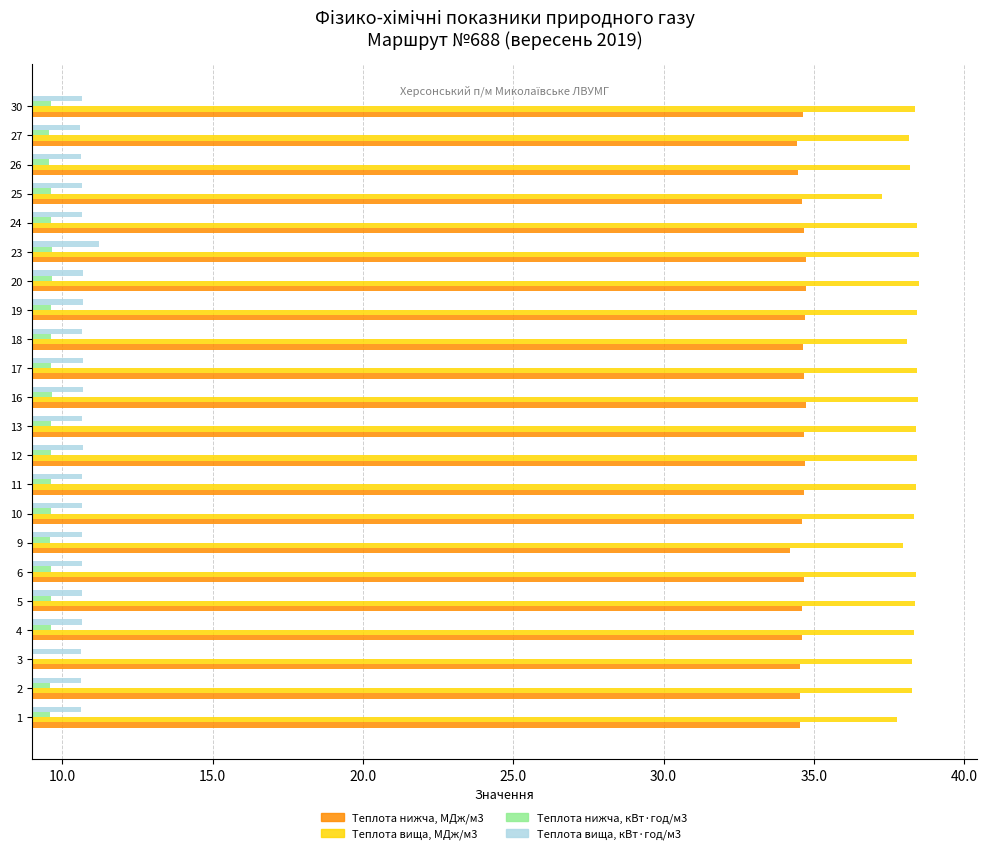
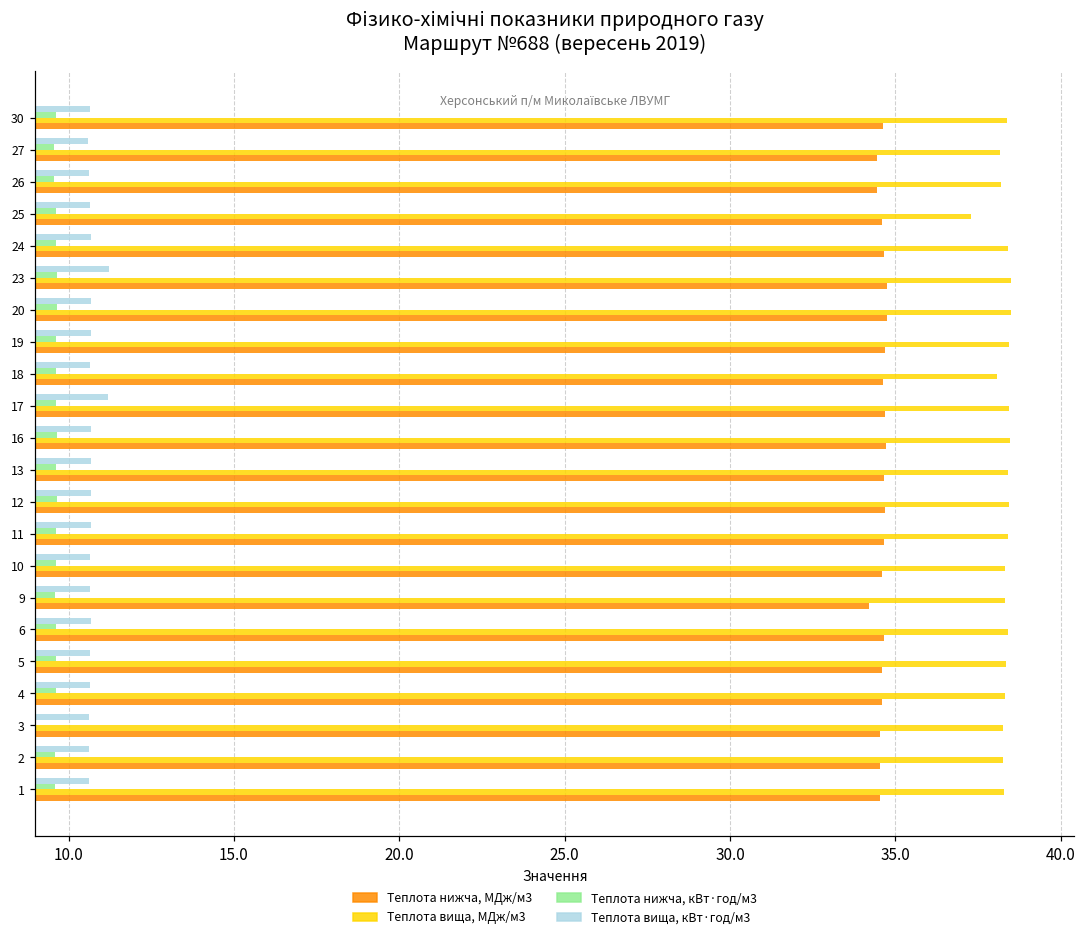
  {
    "Теплота нижча, МДж/м3": {
      "30": 34.6,
      "27": 34.4,
      "26": 34.5,
      "25": 34.6,
      "24": 34.7,
      "23": 34.7,
      "20": 34.7,
      "19": 34.7,
      "18": 34.6,
      "17": 34.7,
      "16": 34.7,
      "13": 34.7,
      "12": 34.7,
      "11": 34.7,
      "10": 34.6,
      "9": 34.2,
      "6": 34.7,
      "5": 34.6,
      "4": 34.6,
      "3": 34.5,
      "2": 34.5,
      "1": 34.6
    },
    "Теплота вища, МДж/м3": {
      "30": 38.4,
      "27": 38.2,
      "26": 38.2,
      "25": 37.3,
      "24": 38.4,
      "23": 38.5,
      "20": 38.5,
      "19": 38.4,
      "18": 38.1,
      "17": 38.4,
      "16": 38.5,
      "13": 38.4,
      "12": 38.4,
      "11": 38.4,
      "10": 38.3,
-     "9": 38.0,
+     "9": 38.3,
      "6": 38.4,
      "5": 38.3,
      "4": 38.3,
      "3": 38.3,
      "2": 38.3,
-     "1": 37.8
+     "1": 38.3
    },
    "Теплота нижча, кВт·год/м3": {
      "30": 9.6,
      "27": 9.6,
      "26": 9.6,
      "25": 9.6,
      "24": 9.6,
      "23": 9.6,
      "20": 9.7,
      "19": 9.6,
      "18": 9.6,
      "17": 9.6,
      "16": 9.6,
      "13": 9.6,
      "12": 9.6,
      "11": 9.6,
      "10": 9.6,
      "9": 9.6,
      "6": 9.6,
      "5": 9.6,
      "4": 9.6,
      "2": 9.6,
      "1": 9.6
    },
    "Теплота вища, кВт·год/м3": {
      "30": 10.7,
      "27": 10.6,
      "26": 10.6,
      "25": 10.7,
      "24": 10.7,
      "23": 11.2,
      "20": 10.7,
      "19": 10.7,
      "18": 10.7,
-     "17": 10.7,
+     "17": 11.2,
      "16": 10.7,
      "13": 10.7,
      "12": 10.7,
      "11": 10.7,
      "10": 10.6,
      "9": 10.6,
      "6": 10.7,
      "5": 10.7,
      "4": 10.6,
      "3": 10.6,
      "2": 10.6,
      "1": 10.6
    }
  }
